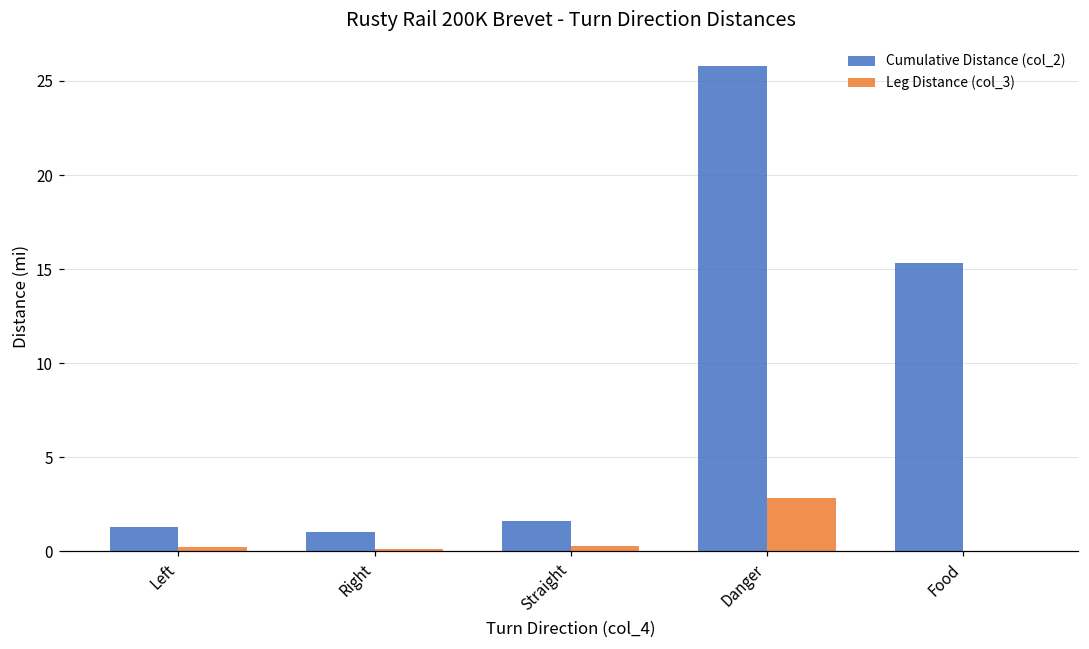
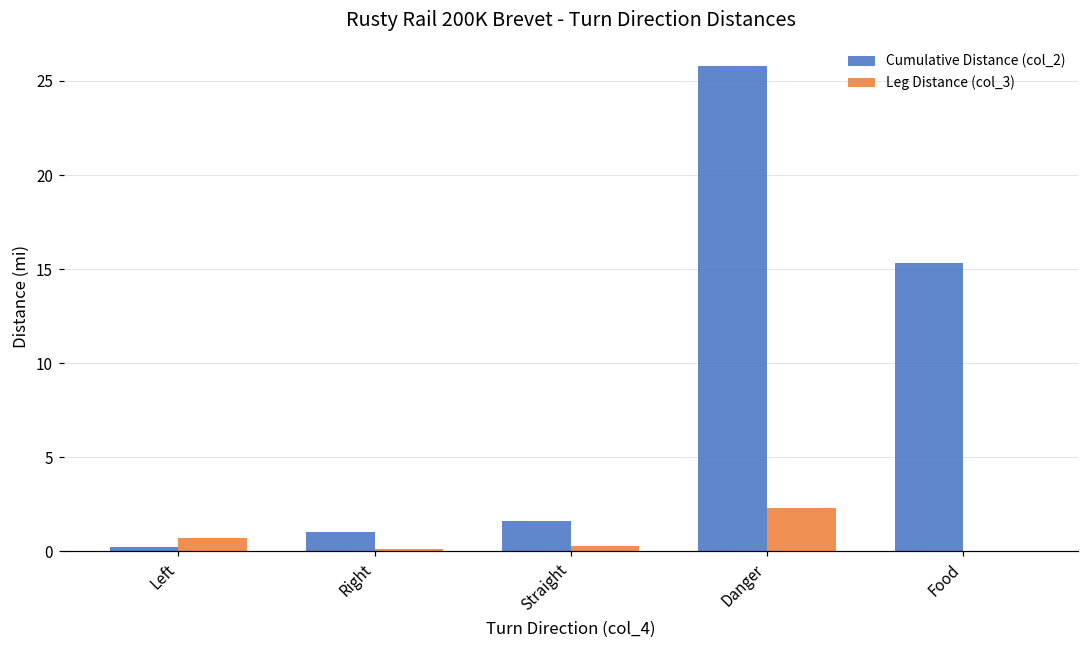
  {
    "Cumulative Distance (col_2)": {
-     "Left": 1.3,
+     "Left": 0.2,
      "Right": 1.0,
      "Straight": 1.6,
      "Danger": 25.8,
      "Food": 15.3
    },
    "Leg Distance (col_3)": {
-     "Left": 0.2,
+     "Left": 0.7,
      "Straight": 0.3,
-     "Danger": 2.8,
+     "Danger": 2.3,
      "Food": 0.0
    }
  }
